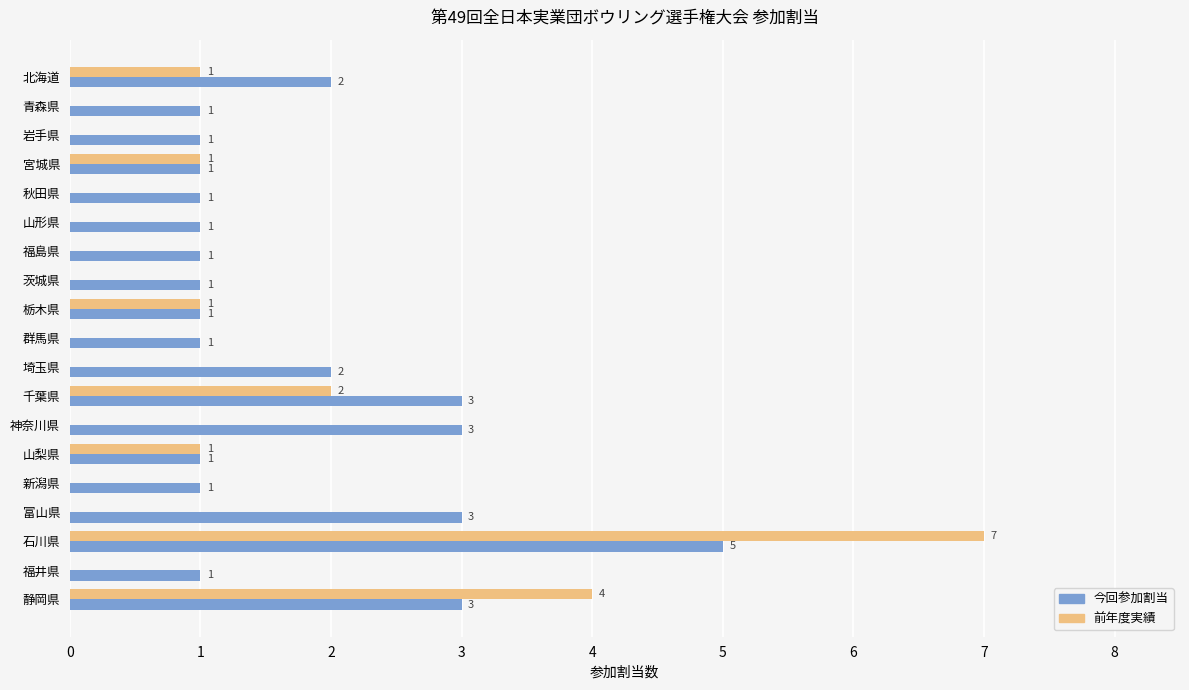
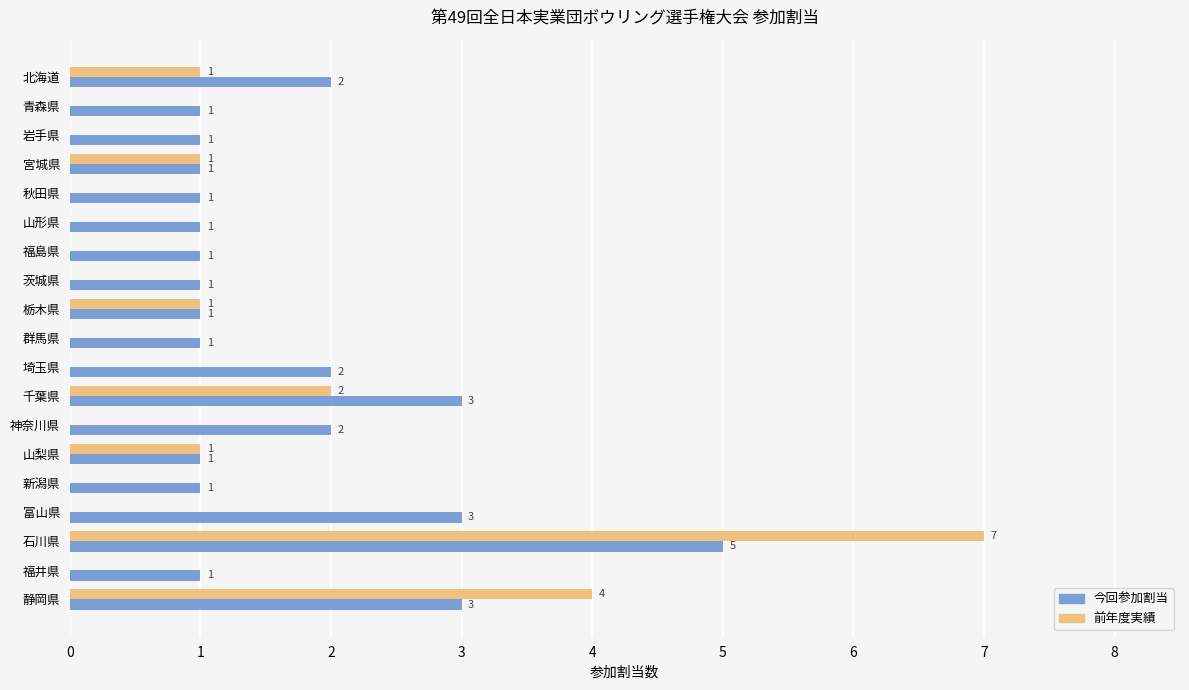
  {
    "今回参加割当": {
      "北海道": 2,
      "青森県": 1,
      "岩手県": 1,
      "宮城県": 1,
      "秋田県": 1,
      "山形県": 1,
      "福島県": 1,
      "茨城県": 1,
      "栃木県": 1,
      "群馬県": 1,
      "埼玉県": 2,
      "千葉県": 3,
-     "神奈川県": 3,
+     "神奈川県": 2,
      "山梨県": 1,
      "新潟県": 1,
      "富山県": 3,
      "石川県": 5,
      "福井県": 1,
      "静岡県": 3
    },
    "前年度実績": {
      "北海道": 1,
      "宮城県": 1,
      "栃木県": 1,
      "千葉県": 2,
      "山梨県": 1,
      "石川県": 7,
      "静岡県": 4
    }
  }
